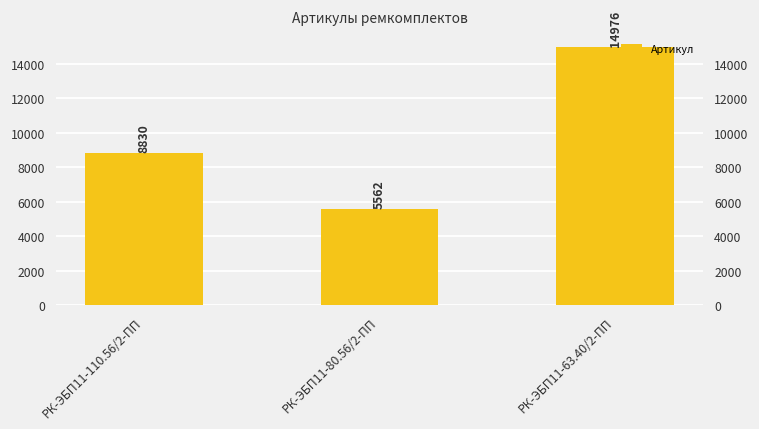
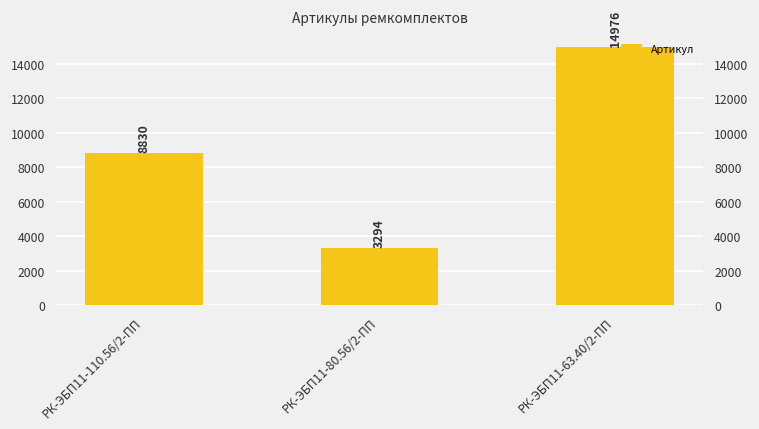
  {
    "РК-ЭБП11-110.56/2-ПП": 8830,
-   "РК-ЭБП11-80.56/2-ПП": 5562,
+   "РК-ЭБП11-80.56/2-ПП": 3294,
    "РК-ЭБП11-63.40/2-ПП": 14976
  }
